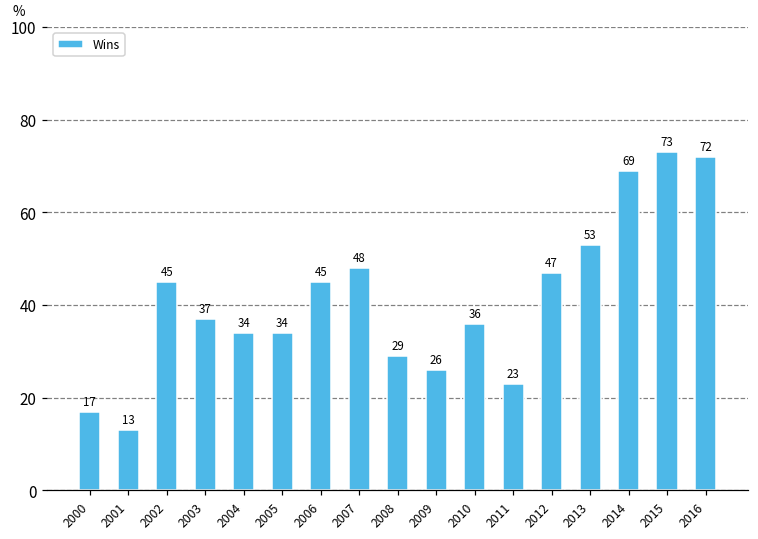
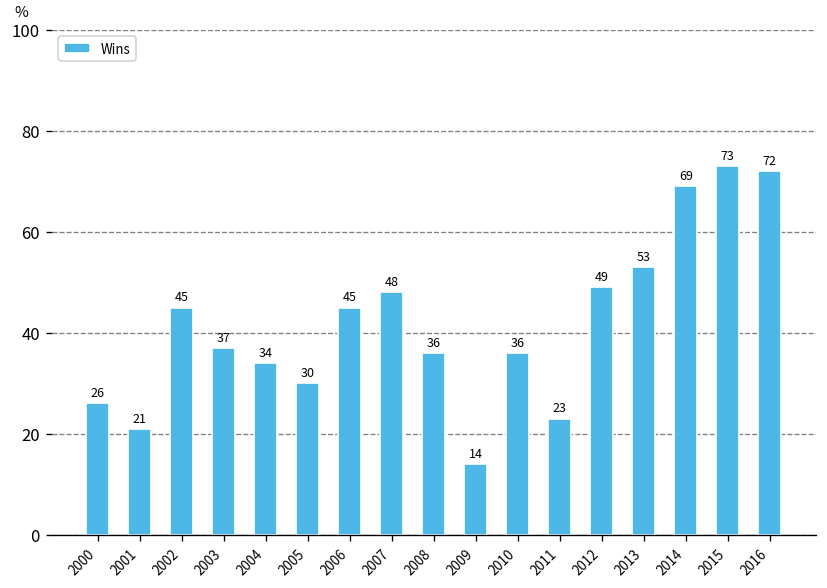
  {
-   "2000": 17,
-   "2001": 13,
+   "2000": 26,
+   "2001": 21,
    "2002": 45,
    "2003": 37,
    "2004": 34,
-   "2005": 34,
+   "2005": 30,
    "2006": 45,
    "2007": 48,
-   "2008": 29,
-   "2009": 26,
+   "2008": 36,
+   "2009": 14,
    "2010": 36,
    "2011": 23,
-   "2012": 47,
+   "2012": 49,
    "2013": 53,
    "2014": 69,
    "2015": 73,
    "2016": 72
  }
